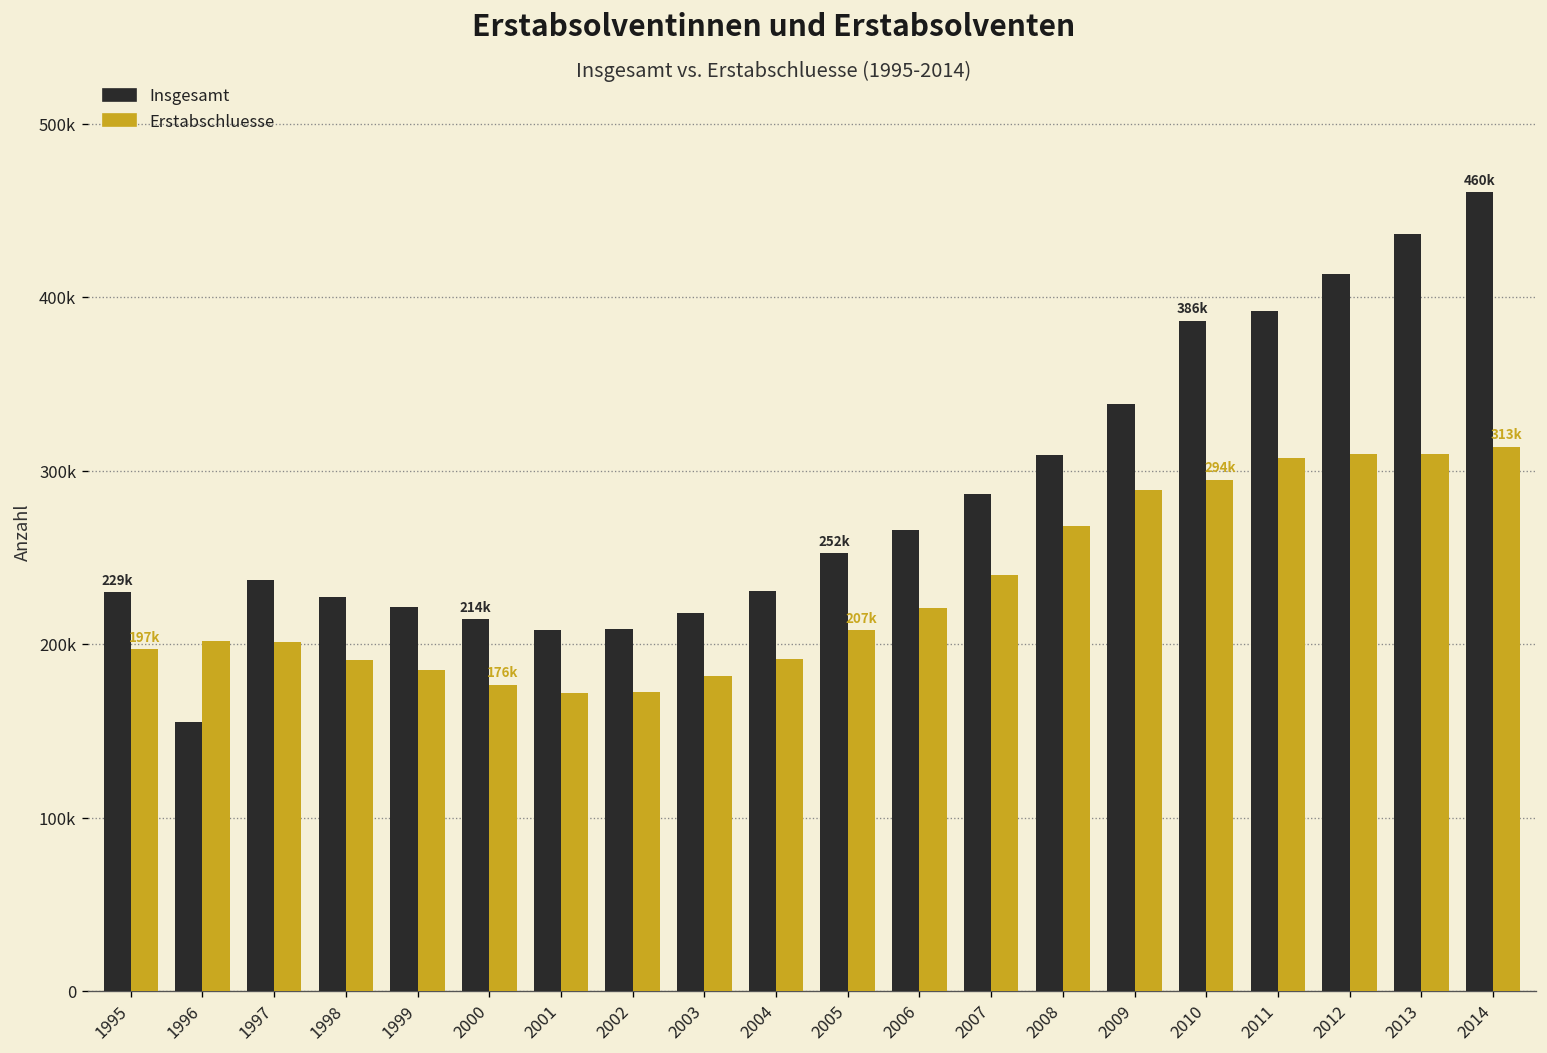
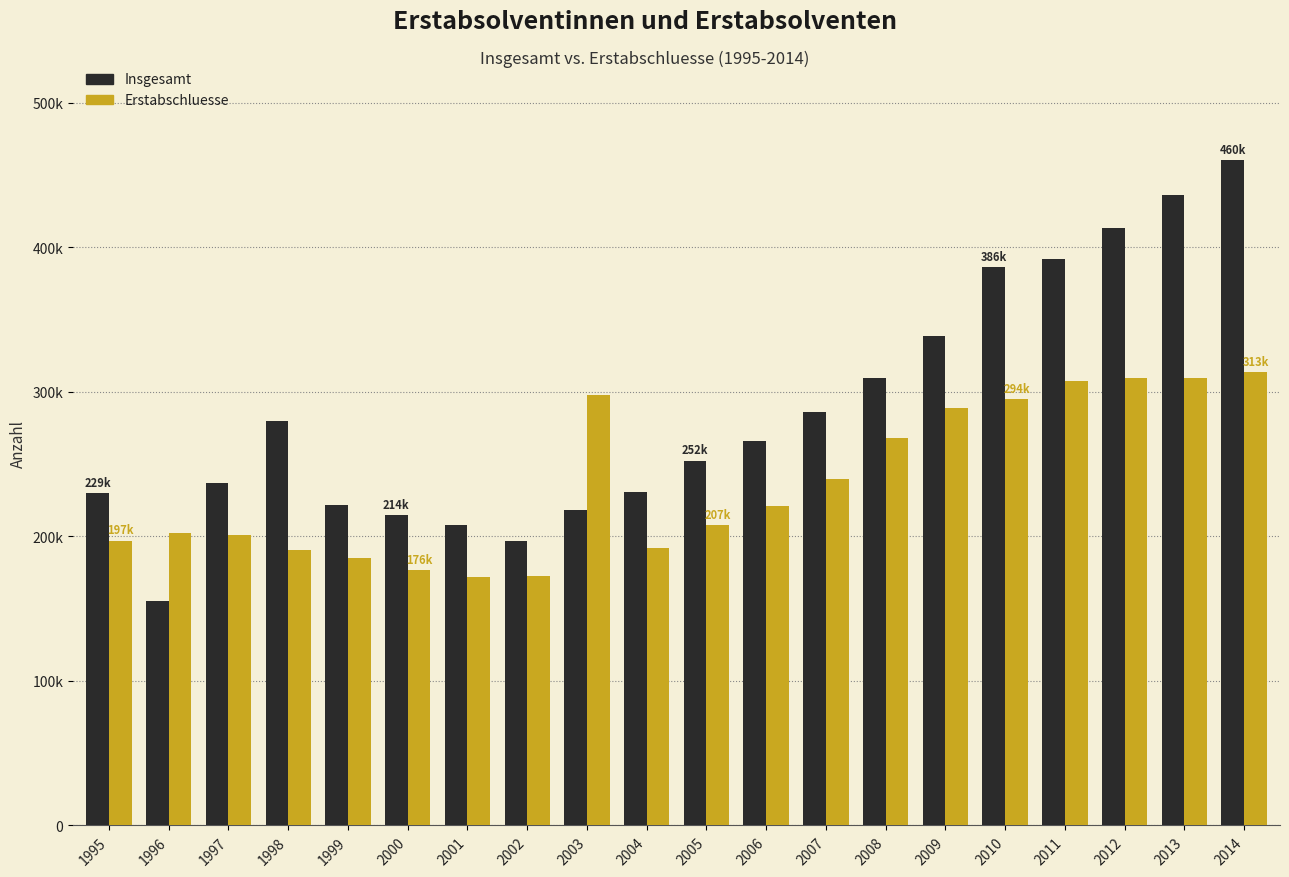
  {
    "Insgesamt": {
      "1996": 155000,
      "1997": 237000,
-     "1998": 228000,
+     "1998": 280000,
      "1999": 222000,
      "2001": 208000,
-     "2002": 209000,
+     "2002": 197000,
      "2003": 218000,
      "2004": 231000,
      "2006": 266000,
      "2007": 286000,
      "2008": 309000,
      "2009": 339000,
      "2011": 392000,
      "2012": 413000,
      "2013": 436000
    },
    "Erstabschluesse": {
      "1996": 202000,
      "1997": 201000,
      "1998": 191000,
      "1999": 185000,
      "2001": 172000,
      "2002": 173000,
-     "2003": 182000,
+     "2003": 298000,
      "2004": 192000,
      "2006": 221000,
      "2007": 240000,
      "2008": 268000,
      "2009": 289000,
      "2011": 307000,
      "2012": 310000,
      "2013": 310000
    }
  }
